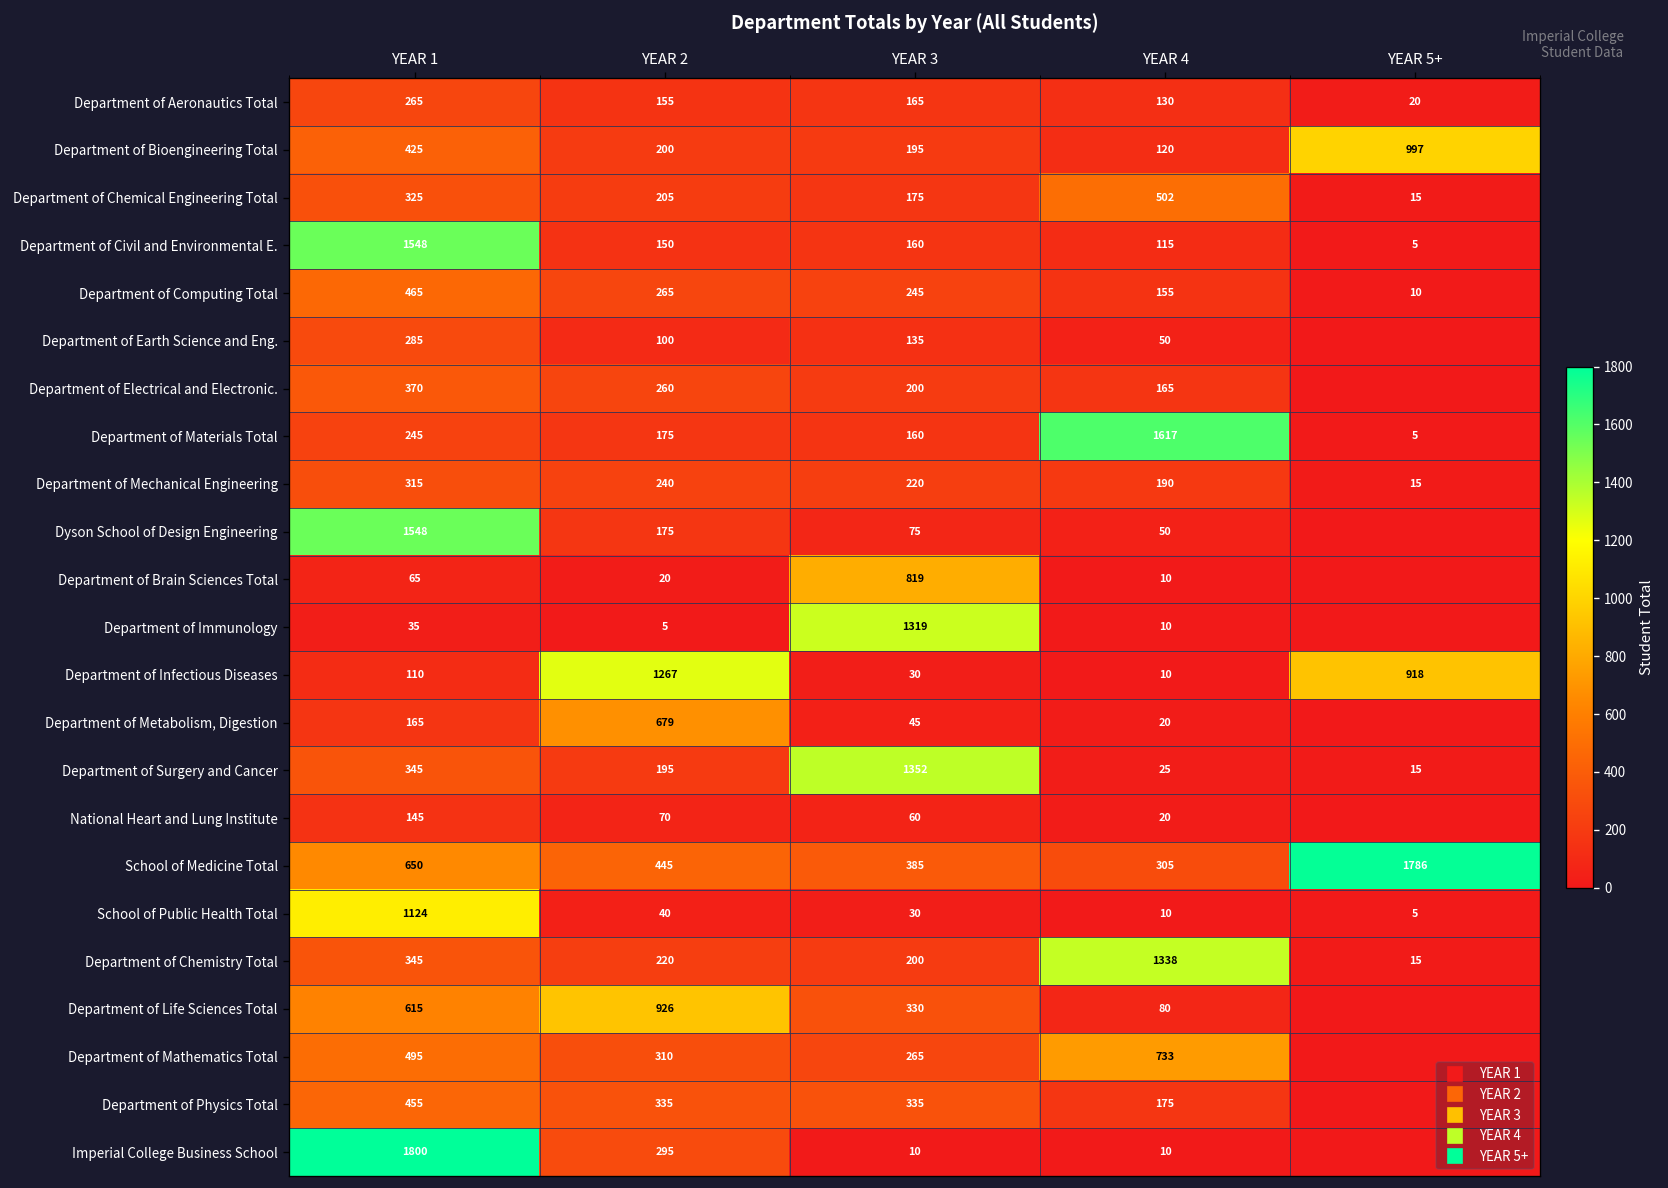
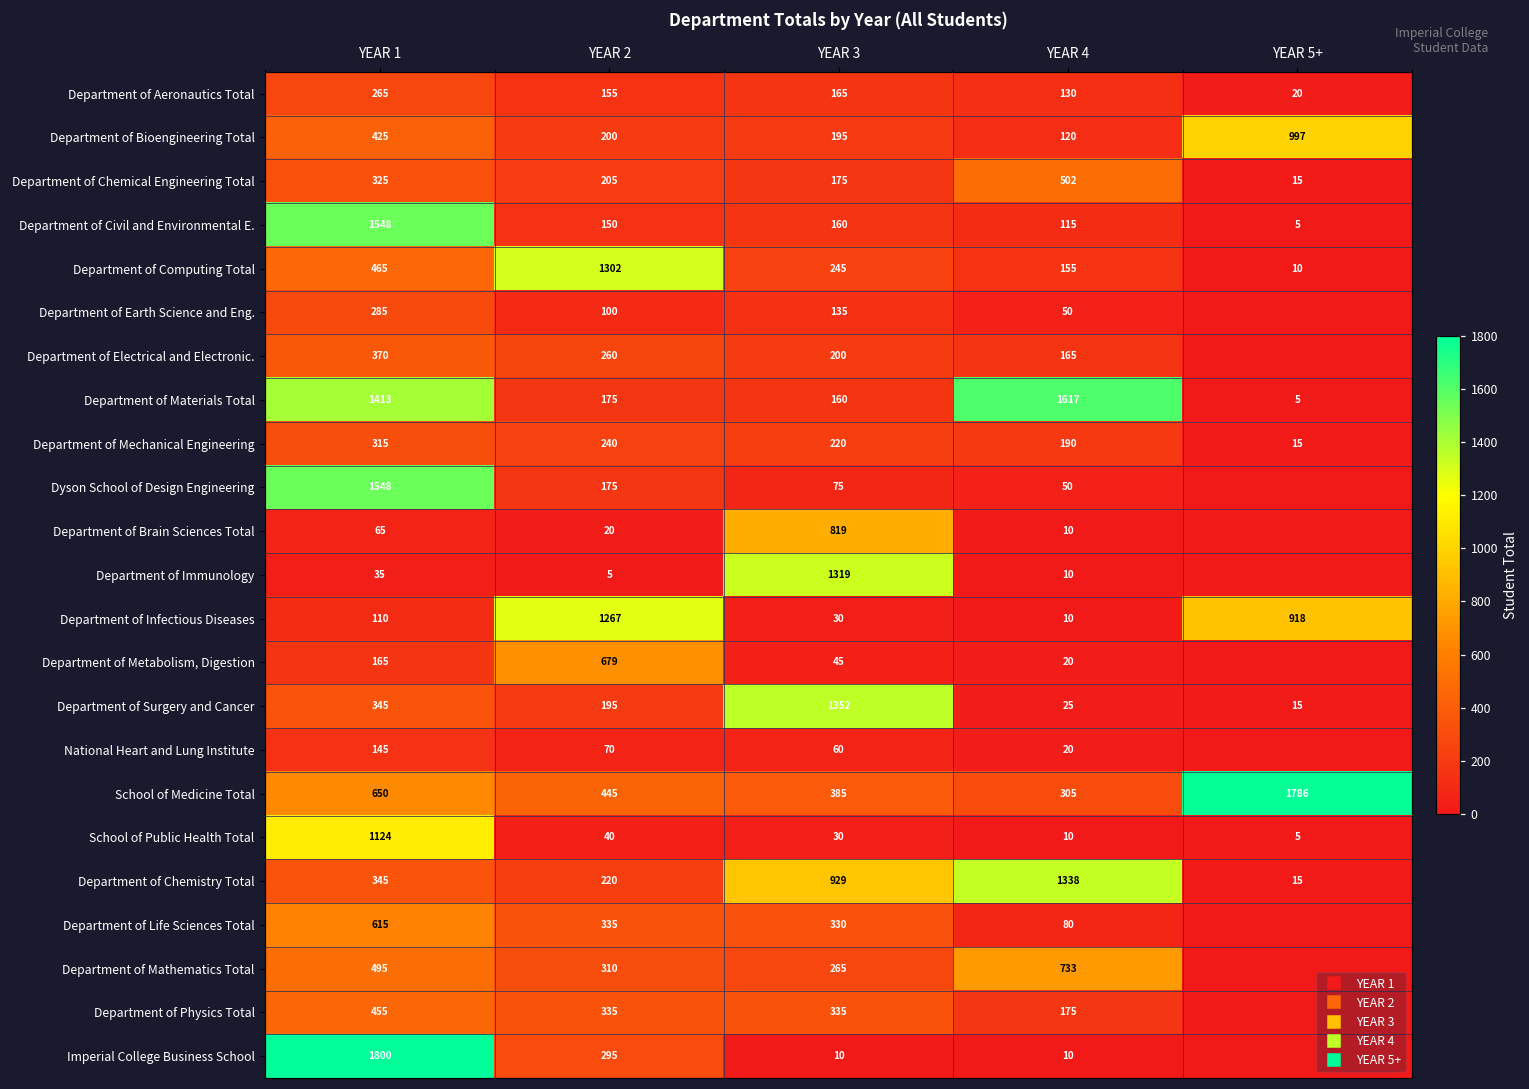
  {
    "Department of Aeronautics Total": {
      "YEAR 1": 265,
      "YEAR 2": 155,
      "YEAR 3": 165,
      "YEAR 4": 130,
      "YEAR 5+": 20
    },
    "Department of Bioengineering Total": {
      "YEAR 1": 425,
      "YEAR 2": 200,
      "YEAR 3": 195,
      "YEAR 4": 120,
      "YEAR 5+": 997
    },
    "Department of Chemical Engineering Total": {
      "YEAR 1": 325,
      "YEAR 2": 205,
      "YEAR 3": 175,
      "YEAR 4": 502,
      "YEAR 5+": 15
    },
    "Department of Civil and Environmental E.": {
      "YEAR 1": 1548,
      "YEAR 2": 150,
      "YEAR 3": 160,
      "YEAR 4": 115,
      "YEAR 5+": 5
    },
    "Department of Computing Total": {
      "YEAR 1": 465,
-     "YEAR 2": 265,
+     "YEAR 2": 1302,
      "YEAR 3": 245,
      "YEAR 4": 155,
      "YEAR 5+": 10
    },
    "Department of Earth Science and Eng.": {
      "YEAR 1": 285,
      "YEAR 2": 100,
      "YEAR 3": 135,
      "YEAR 4": 50
    },
    "Department of Electrical and Electronic.": {
      "YEAR 1": 370,
      "YEAR 2": 260,
      "YEAR 3": 200,
      "YEAR 4": 165
    },
    "Department of Materials Total": {
-     "YEAR 1": 245,
+     "YEAR 1": 1413,
      "YEAR 2": 175,
      "YEAR 3": 160,
      "YEAR 4": 1617,
      "YEAR 5+": 5
    },
    "Department of Mechanical Engineering": {
      "YEAR 1": 315,
      "YEAR 2": 240,
      "YEAR 3": 220,
      "YEAR 4": 190,
      "YEAR 5+": 15
    },
    "Dyson School of Design Engineering": {
      "YEAR 1": 1548,
      "YEAR 2": 175,
      "YEAR 3": 75,
      "YEAR 4": 50
    },
    "Department of Brain Sciences Total": {
      "YEAR 1": 65,
      "YEAR 2": 20,
      "YEAR 3": 819,
      "YEAR 4": 10
    },
    "Department of Immunology": {
      "YEAR 1": 35,
      "YEAR 2": 5,
      "YEAR 3": 1319,
      "YEAR 4": 10
    },
    "Department of Infectious Diseases": {
      "YEAR 1": 110,
      "YEAR 2": 1267,
      "YEAR 3": 30,
      "YEAR 4": 10,
      "YEAR 5+": 918
    },
    "Department of Metabolism, Digestion": {
      "YEAR 1": 165,
      "YEAR 2": 679,
      "YEAR 3": 45,
      "YEAR 4": 20
    },
    "Department of Surgery and Cancer": {
      "YEAR 1": 345,
      "YEAR 2": 195,
      "YEAR 3": 1352,
      "YEAR 4": 25,
      "YEAR 5+": 15
    },
    "National Heart and Lung Institute": {
      "YEAR 1": 145,
      "YEAR 2": 70,
      "YEAR 3": 60,
      "YEAR 4": 20
    },
    "School of Medicine Total": {
      "YEAR 1": 650,
      "YEAR 2": 445,
      "YEAR 3": 385,
      "YEAR 4": 305,
      "YEAR 5+": 1786
    },
    "School of Public Health Total": {
      "YEAR 1": 1124,
      "YEAR 2": 40,
      "YEAR 3": 30,
      "YEAR 4": 10,
      "YEAR 5+": 5
    },
    "Department of Chemistry Total": {
      "YEAR 1": 345,
      "YEAR 2": 220,
-     "YEAR 3": 200,
+     "YEAR 3": 929,
      "YEAR 4": 1338,
      "YEAR 5+": 15
    },
    "Department of Life Sciences Total": {
      "YEAR 1": 615,
-     "YEAR 2": 926,
+     "YEAR 2": 335,
      "YEAR 3": 330,
      "YEAR 4": 80
    },
    "Department of Mathematics Total": {
      "YEAR 1": 495,
      "YEAR 2": 310,
      "YEAR 3": 265,
      "YEAR 4": 733
    },
    "Department of Physics Total": {
      "YEAR 1": 455,
      "YEAR 2": 335,
      "YEAR 3": 335,
      "YEAR 4": 175
    },
    "Imperial College Business School": {
      "YEAR 1": 1800,
      "YEAR 2": 295,
      "YEAR 3": 10,
      "YEAR 4": 10
    }
  }
